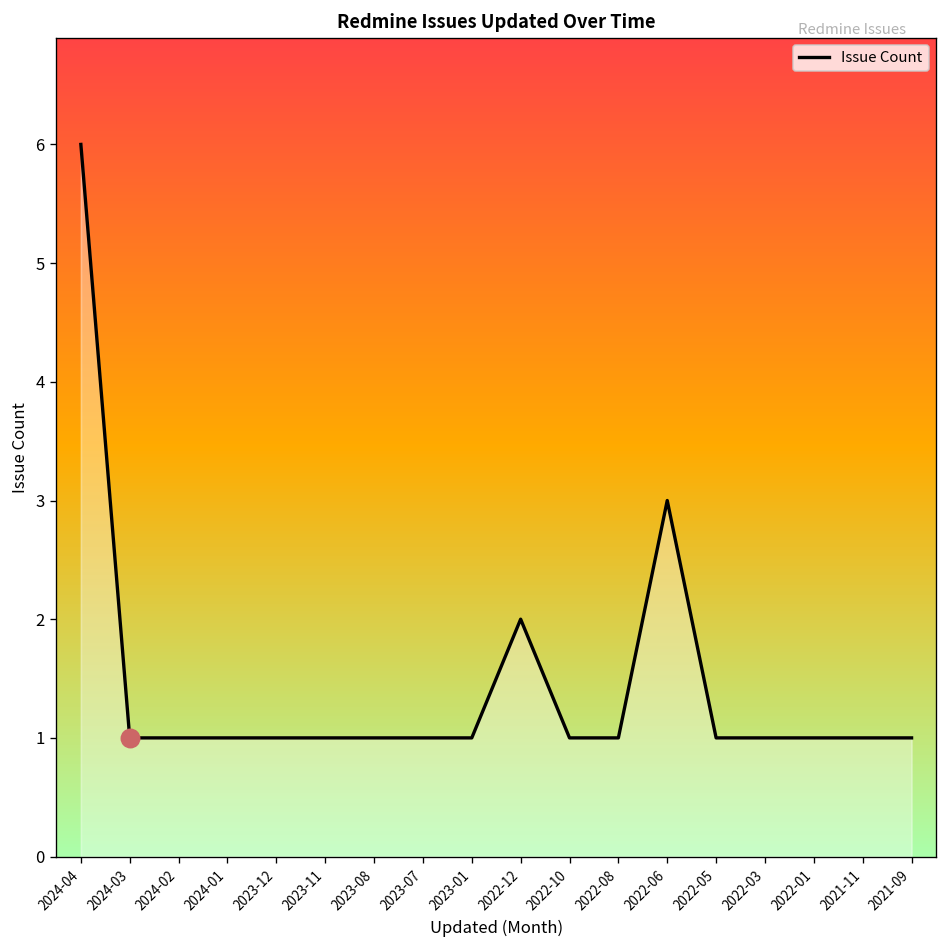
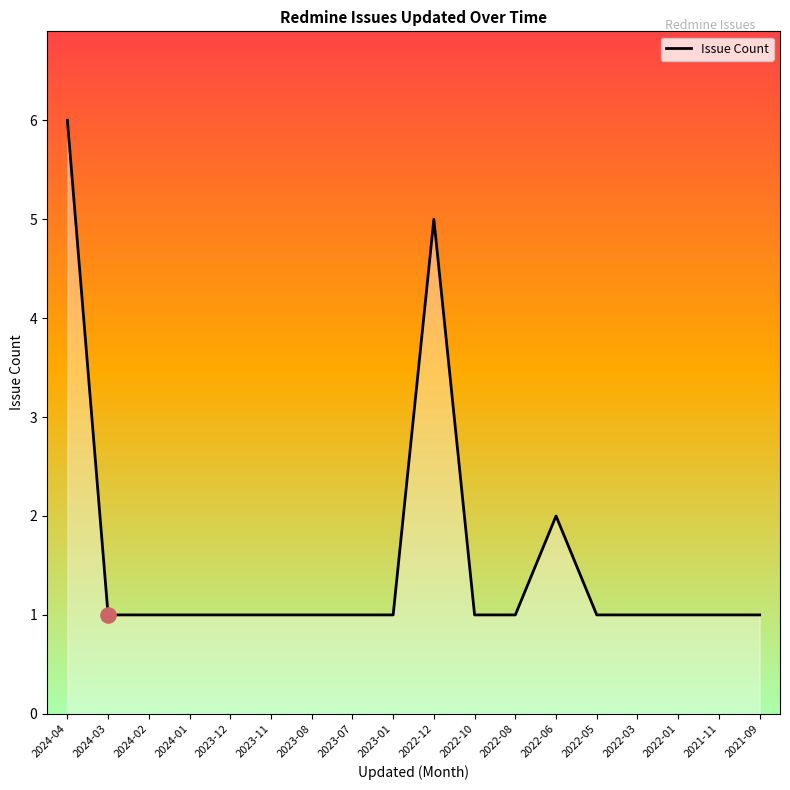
  {
    "Issue Count": {
      "2024-04": 6,
      "2024-02": 1,
      "2024-01": 1,
      "2023-12": 1,
      "2023-11": 1,
      "2023-08": 1,
      "2023-07": 1,
      "2023-01": 1,
-     "2022-12": 2,
+     "2022-12": 5,
      "2022-10": 1,
      "2022-08": 1,
-     "2022-06": 3,
+     "2022-06": 2,
      "2022-05": 1,
      "2022-03": 1,
      "2022-01": 1,
      "2021-11": 1,
      "2021-09": 1
    }
  }
